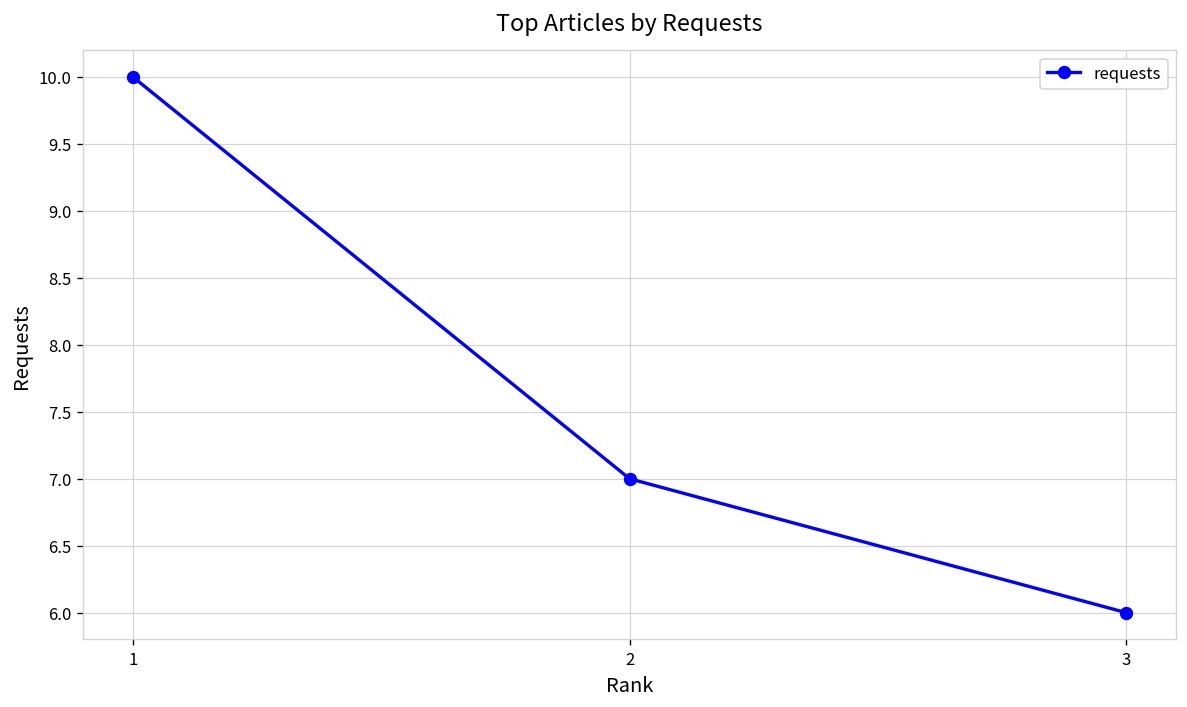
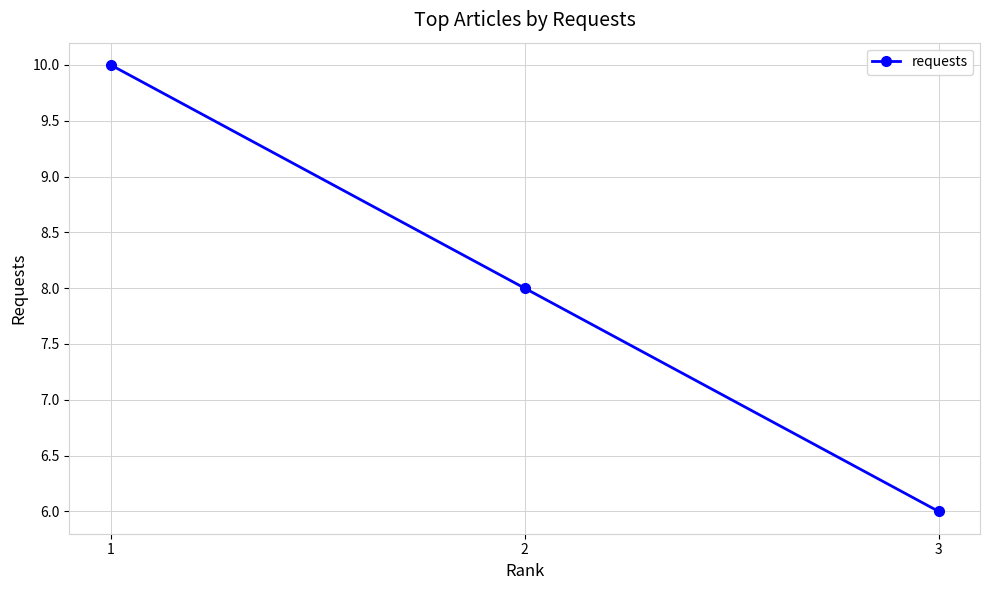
  {
    "1": 10,
-   "2": 7,
+   "2": 8,
    "3": 6
  }
